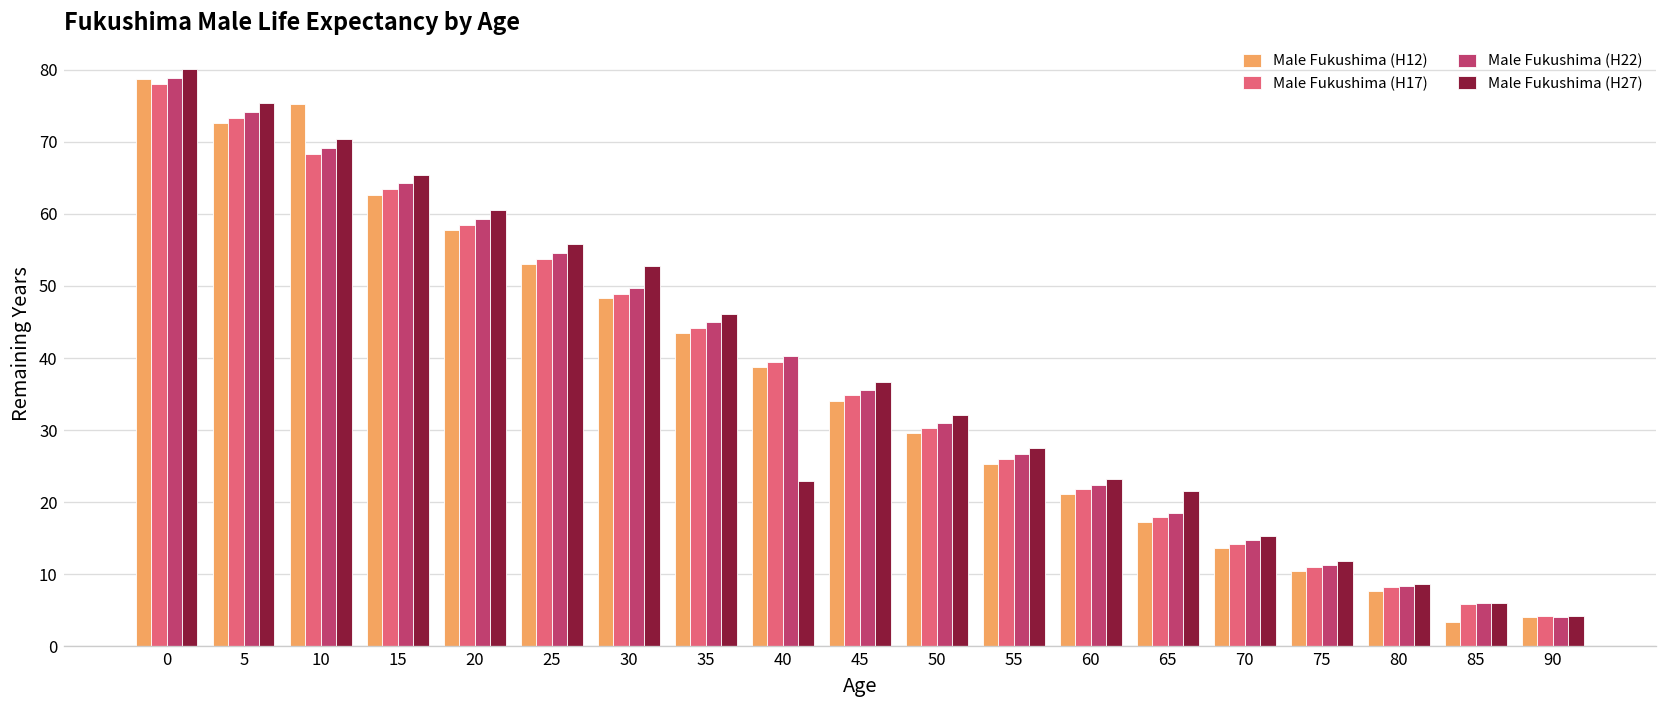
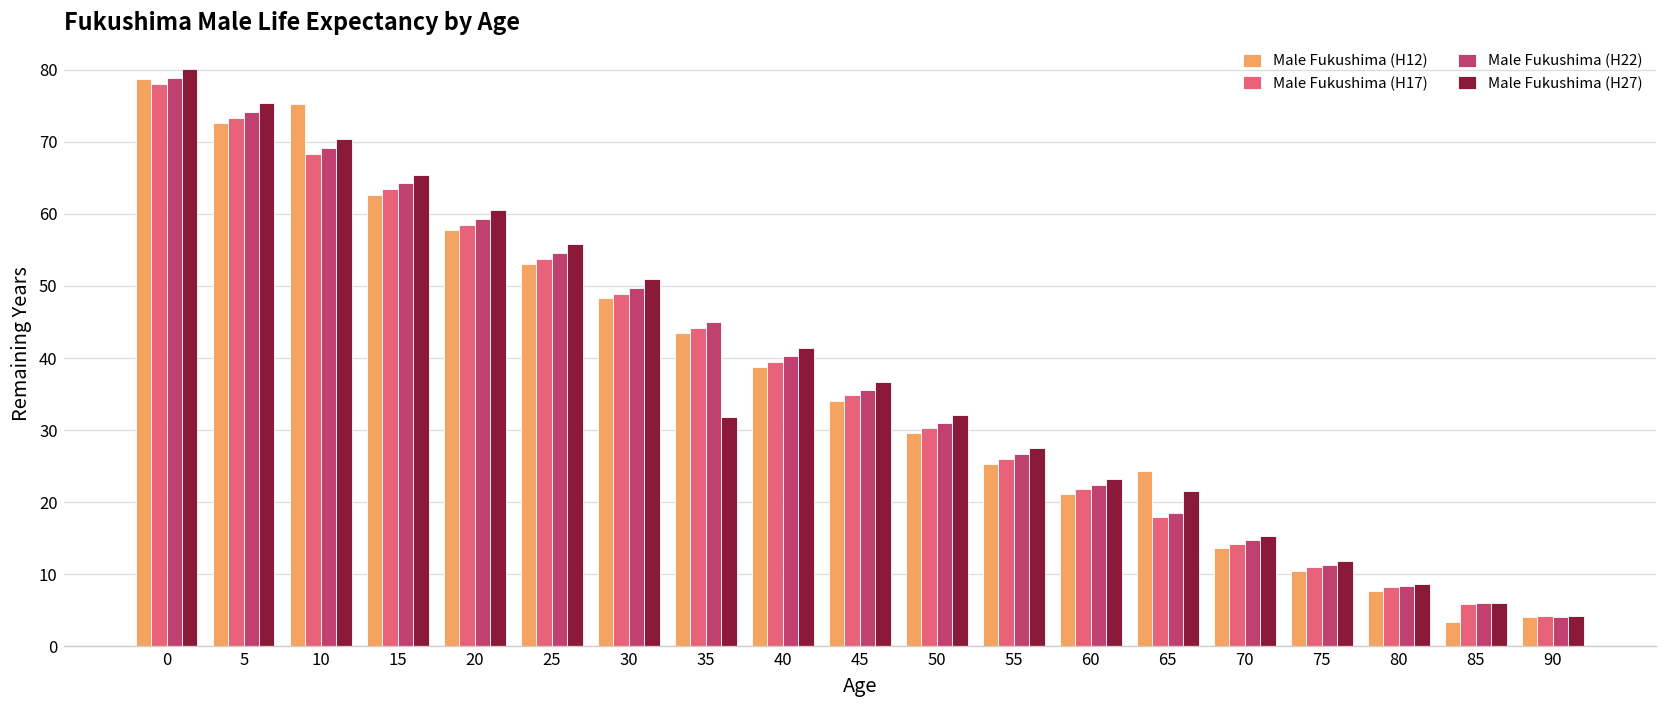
  {
    "Male Fukushima (H12)": {
      "0": 79,
      "5": 73,
      "10": 75,
      "15": 63,
      "20": 58,
      "25": 53,
      "30": 48,
      "35": 43,
      "40": 39,
      "45": 34,
      "50": 30,
      "55": 25,
      "60": 21,
-     "65": 17,
+     "65": 24,
      "70": 14,
      "75": 10,
      "80": 8,
      "85": 3,
      "90": 4
    },
    "Male Fukushima (H27)": {
      "0": 80,
      "5": 75,
      "10": 70,
      "15": 65,
      "20": 61,
      "25": 56,
-     "30": 53,
-     "35": 46,
-     "40": 23,
+     "30": 51,
+     "35": 32,
+     "40": 41,
      "45": 37,
      "50": 32,
      "55": 28,
      "60": 23,
      "65": 22,
      "70": 15,
      "75": 12,
      "80": 9,
      "85": 6,
      "90": 4
    }
  }
